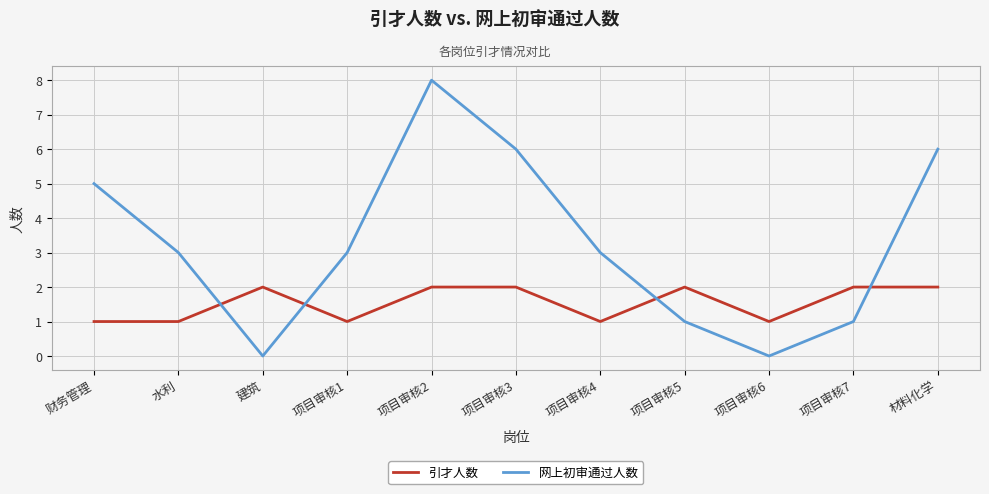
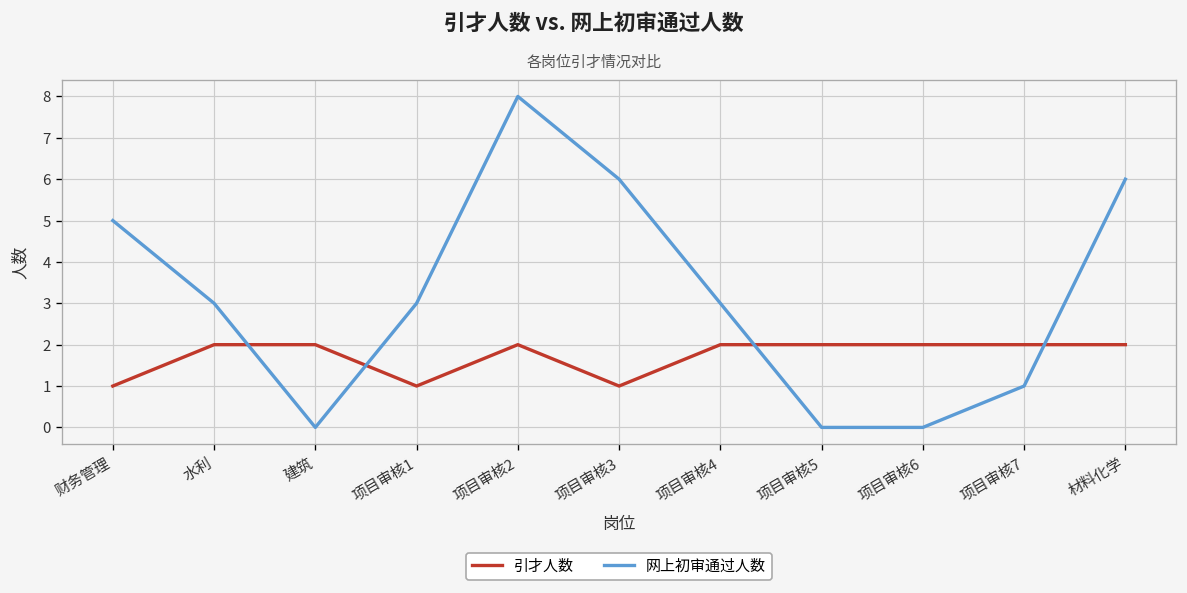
  {
    "引才人数": {
      "财务管理": 1,
-     "水利": 1,
+     "水利": 2,
      "建筑": 2,
      "项目审核1": 1,
      "项目审核2": 2,
-     "项目审核3": 2,
-     "项目审核4": 1,
+     "项目审核3": 1,
+     "项目审核4": 2,
      "项目审核5": 2,
-     "项目审核6": 1,
+     "项目审核6": 2,
      "项目审核7": 2,
      "材料化学": 2
    },
    "网上初审通过人数": {
      "财务管理": 5,
      "水利": 3,
      "建筑": 0,
      "项目审核1": 3,
      "项目审核2": 8,
      "项目审核3": 6,
      "项目审核4": 3,
-     "项目审核5": 1,
+     "项目审核5": 0,
      "项目审核6": 0,
      "项目审核7": 1,
      "材料化学": 6
    }
  }
